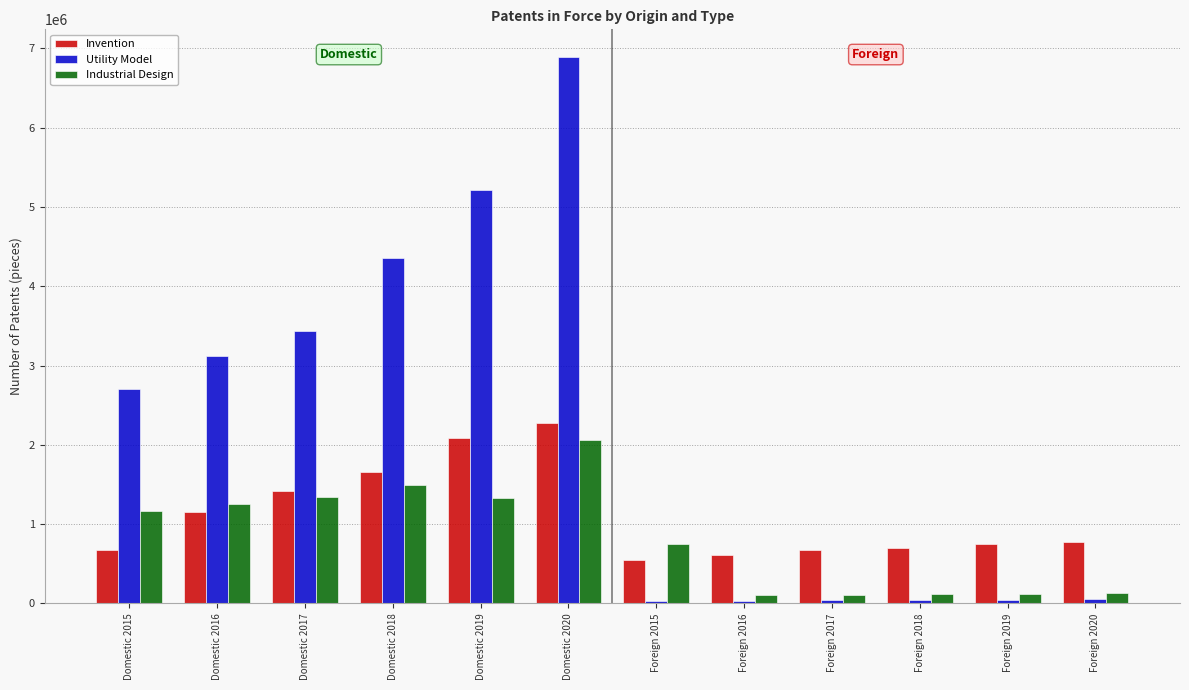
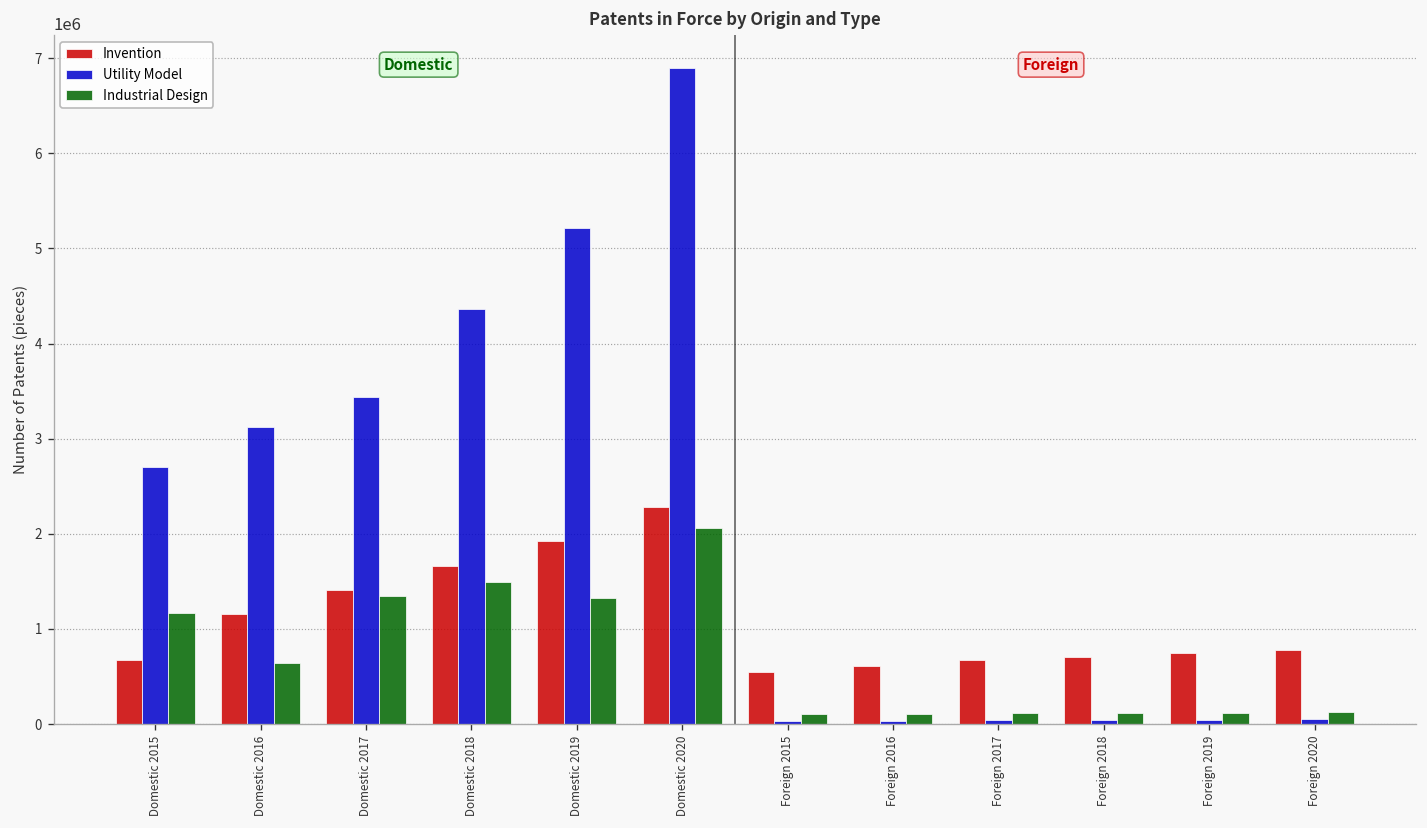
  {
    "Invention": {
      "Domestic 2015": 700000,
      "Domestic 2016": 1200000,
      "Domestic 2017": 1400000,
      "Domestic 2018": 1700000,
-     "Domestic 2019": 2100000,
+     "Domestic 2019": 1900000,
      "Domestic 2020": 2300000,
      "Foreign 2015": 600000,
      "Foreign 2016": 600000,
      "Foreign 2017": 700000,
      "Foreign 2018": 700000,
      "Foreign 2019": 700000,
      "Foreign 2020": 800000
    },
    "Utility Model": {
      "Domestic 2015": 2700000,
      "Domestic 2016": 3100000,
      "Domestic 2017": 3400000,
      "Domestic 2018": 4400000,
      "Domestic 2019": 5200000,
      "Domestic 2020": 6900000,
      "Foreign 2015": 0,
      "Foreign 2016": 0,
      "Foreign 2017": 0,
      "Foreign 2018": 0,
      "Foreign 2019": 0,
      "Foreign 2020": 100000
    },
    "Industrial Design": {
      "Domestic 2015": 1200000,
-     "Domestic 2016": 1300000,
+     "Domestic 2016": 600000,
      "Domestic 2017": 1300000,
      "Domestic 2018": 1500000,
      "Domestic 2019": 1300000,
      "Domestic 2020": 2100000,
-     "Foreign 2015": 700000,
+     "Foreign 2015": 100000,
      "Foreign 2016": 100000,
      "Foreign 2017": 100000,
      "Foreign 2018": 100000,
      "Foreign 2019": 100000,
      "Foreign 2020": 100000
    }
  }
